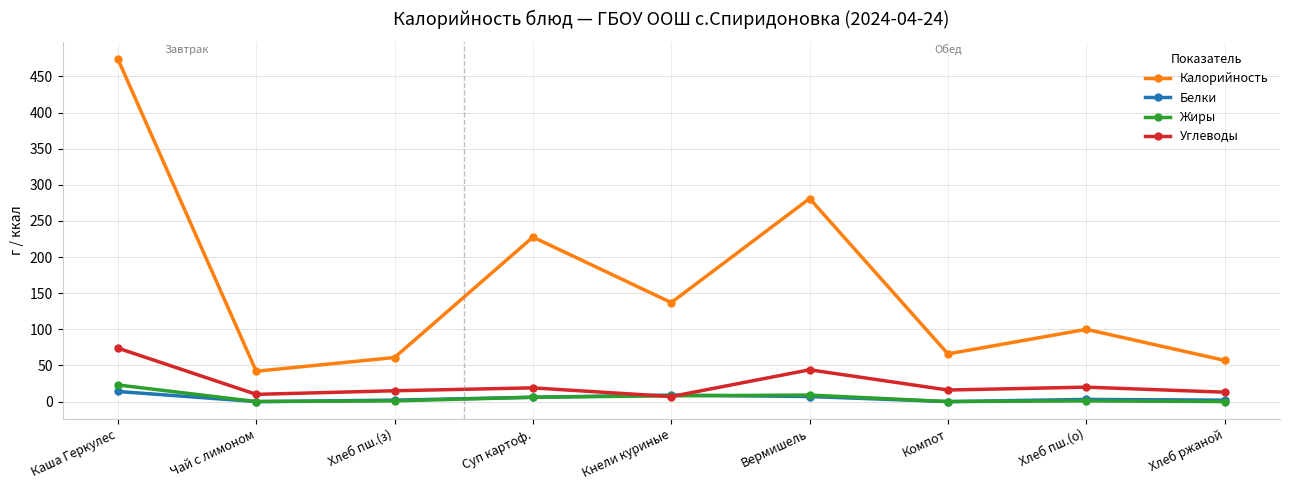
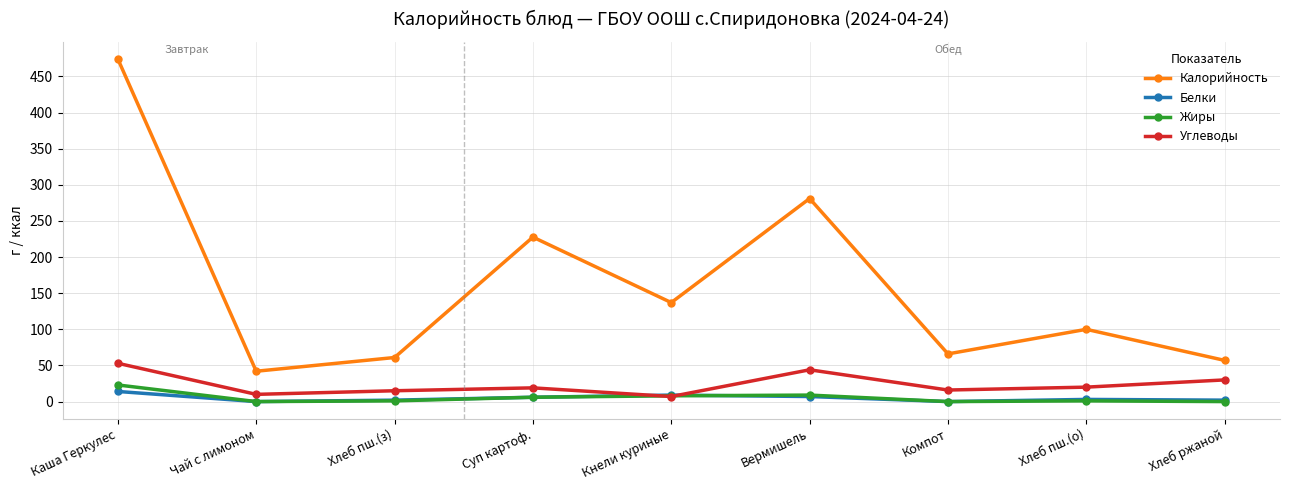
  {
    "Калорийность": {
      "Каша Геркулес": 470,
      "Чай с лимоном": 40,
      "Хлеб пш.(з)": 60,
      "Суп картоф.": 230,
      "Кнели куриные": 140,
      "Вермишель": 280,
      "Компот": 70,
      "Хлеб пш.(о)": 100,
      "Хлеб ржаной": 60
    },
    "Белки": {
      "Каша Геркулес": 10
    },
    "Жиры": {
      "Каша Геркулес": 20
    },
    "Углеводы": {
-     "Каша Геркулес": 70,
+     "Каша Геркулес": 50,
      "Чай с лимоном": 10,
      "Хлеб пш.(з)": 20,
      "Суп картоф.": 20,
      "Вермишель": 40,
      "Компот": 20,
      "Хлеб пш.(о)": 20,
-     "Хлеб ржаной": 10
+     "Хлеб ржаной": 30
    }
  }
